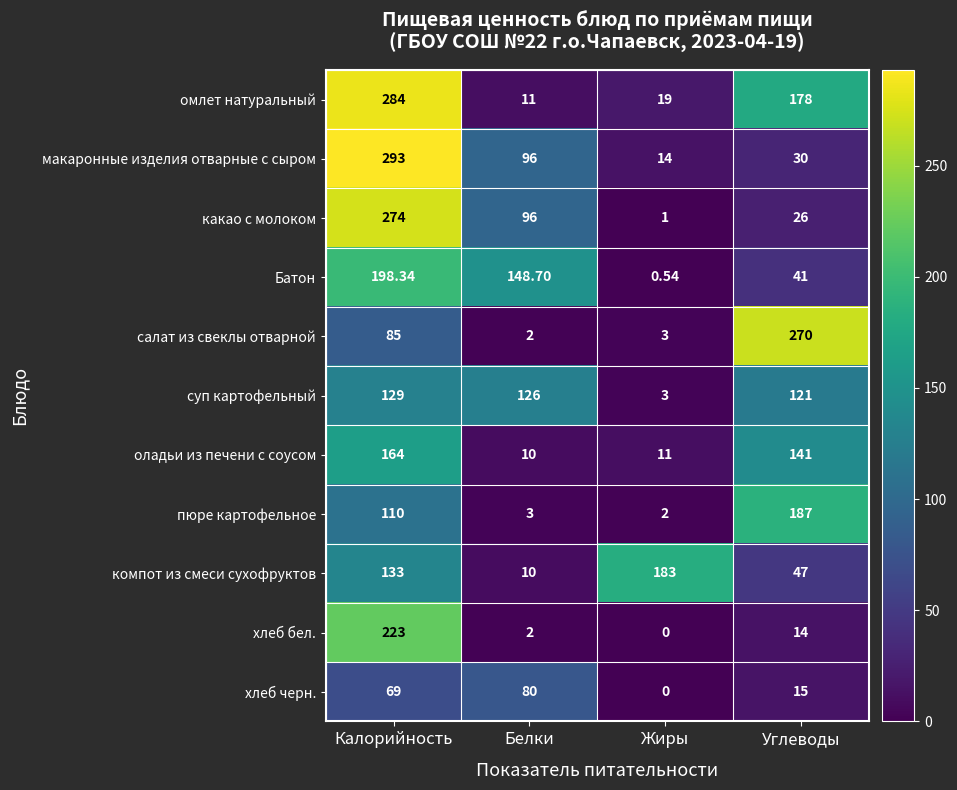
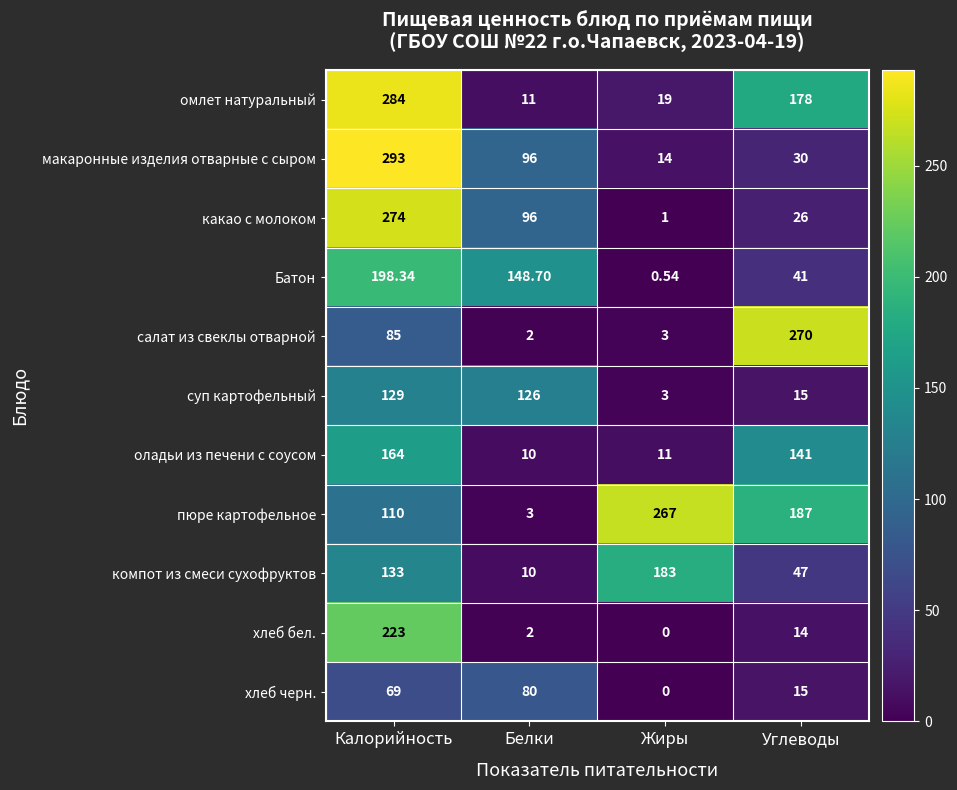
  {
    "омлет натуральный": {
      "Калорийность": 284,
      "Белки": 11,
      "Жиры": 19,
      "Углеводы": 178
    },
    "макаронные изделия отварные с сыром": {
      "Калорийность": 293,
      "Белки": 96,
      "Жиры": 14,
      "Углеводы": 30
    },
    "какао с молоком": {
      "Калорийность": 274,
      "Белки": 96,
      "Жиры": 1,
      "Углеводы": 26
    },
    "Батон": {
      "Калорийность": 198.34,
      "Белки": 148.70,
      "Жиры": 0.54,
      "Углеводы": 41
    },
    "салат из свеклы отварной": {
      "Калорийность": 85,
      "Белки": 2,
      "Жиры": 3,
      "Углеводы": 270
    },
    "суп картофельный": {
      "Калорийность": 129,
      "Белки": 126,
      "Жиры": 3,
-     "Углеводы": 121
+     "Углеводы": 15
    },
    "оладьи из печени с соусом": {
      "Калорийность": 164,
      "Белки": 10,
      "Жиры": 11,
      "Углеводы": 141
    },
    "пюре картофельное": {
      "Калорийность": 110,
      "Белки": 3,
-     "Жиры": 2,
+     "Жиры": 267,
      "Углеводы": 187
    },
    "компот из смеси сухофруктов": {
      "Калорийность": 133,
      "Белки": 10,
      "Жиры": 183,
      "Углеводы": 47
    },
    "хлеб бел.": {
      "Калорийность": 223,
      "Белки": 2,
      "Жиры": 0,
      "Углеводы": 14
    },
    "хлеб черн.": {
      "Калорийность": 69,
      "Белки": 80,
      "Жиры": 0,
      "Углеводы": 15
    }
  }
